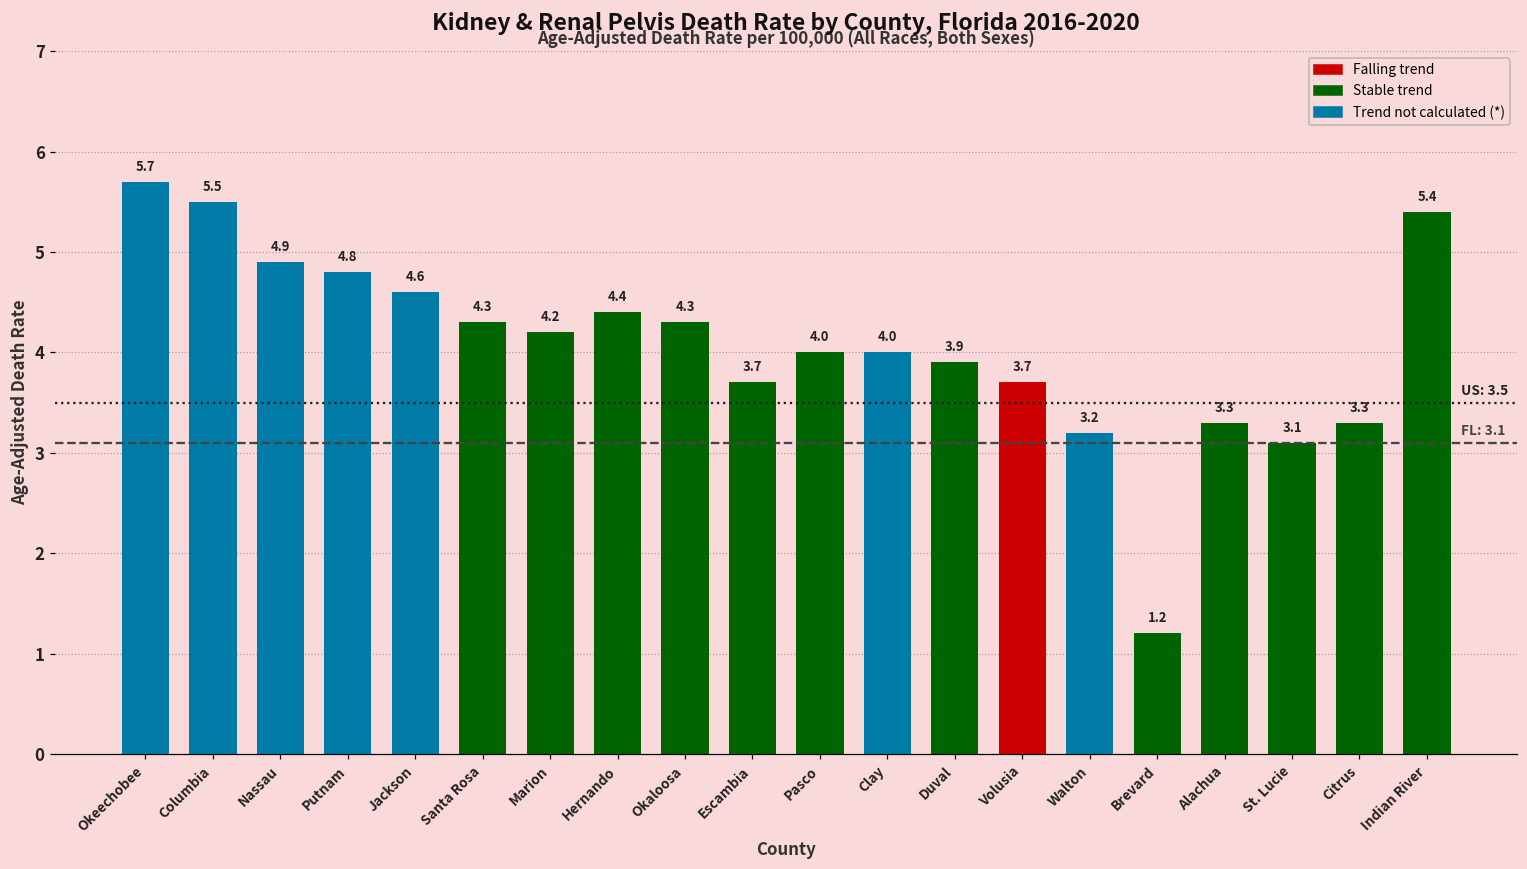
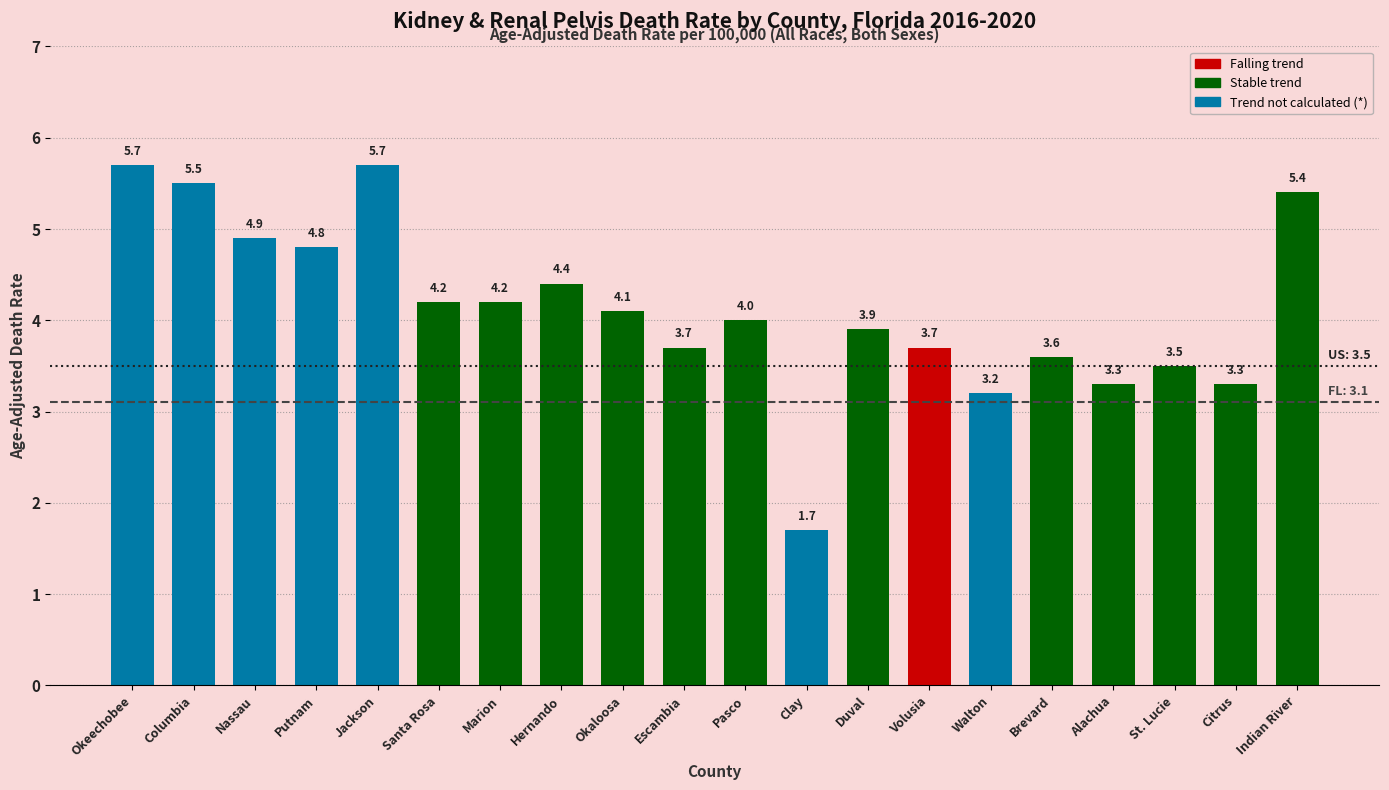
  {
    "Okeechobee": 5.7,
    "Columbia": 5.5,
    "Nassau": 4.9,
    "Putnam": 4.8,
-   "Jackson": 4.6,
-   "Santa Rosa": 4.3,
+   "Jackson": 5.7,
+   "Santa Rosa": 4.2,
    "Marion": 4.2,
    "Hernando": 4.4,
-   "Okaloosa": 4.3,
+   "Okaloosa": 4.1,
    "Escambia": 3.7,
    "Pasco": 4.0,
-   "Clay": 4.0,
+   "Clay": 1.7,
    "Duval": 3.9,
    "Volusia": 3.7,
    "Walton": 3.2,
-   "Brevard": 1.2,
+   "Brevard": 3.6,
    "Alachua": 3.3,
-   "St. Lucie": 3.1,
+   "St. Lucie": 3.5,
    "Citrus": 3.3,
    "Indian River": 5.4
  }
